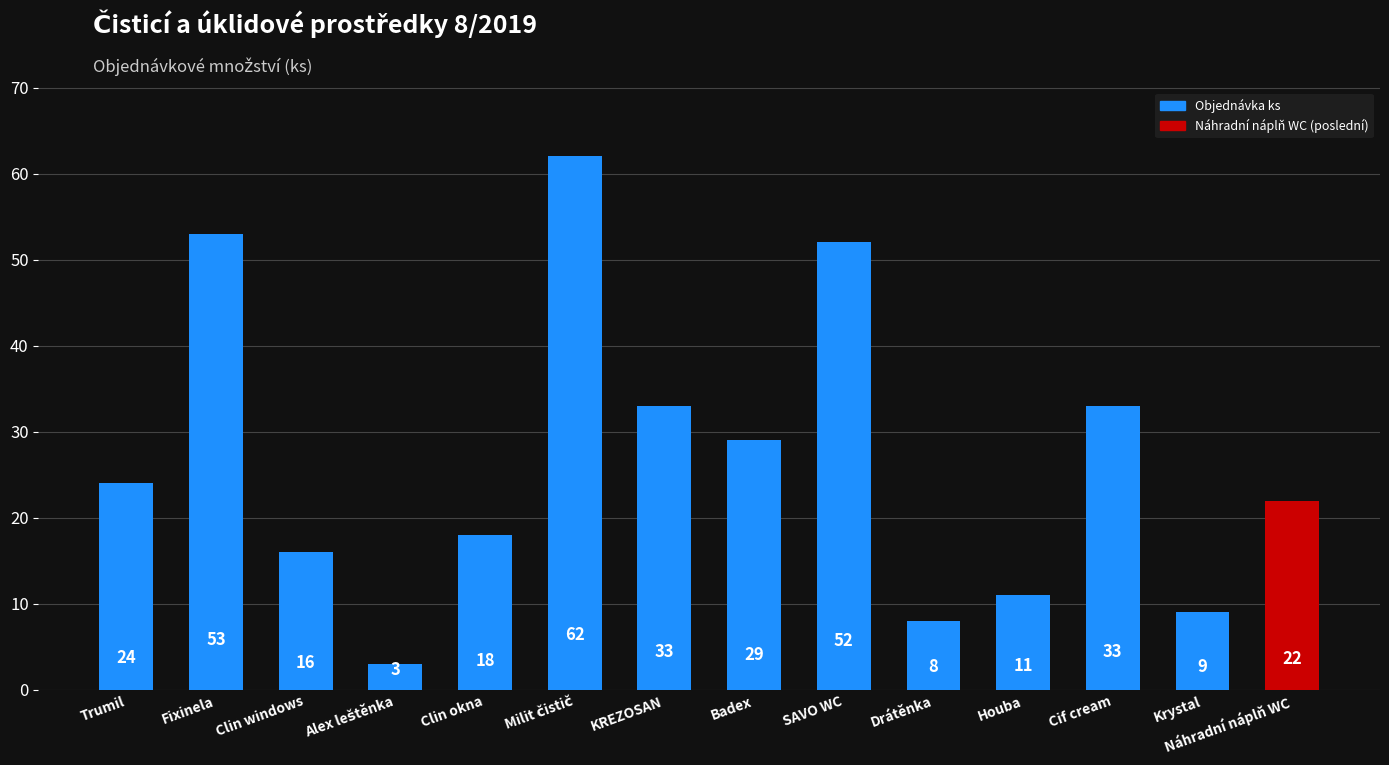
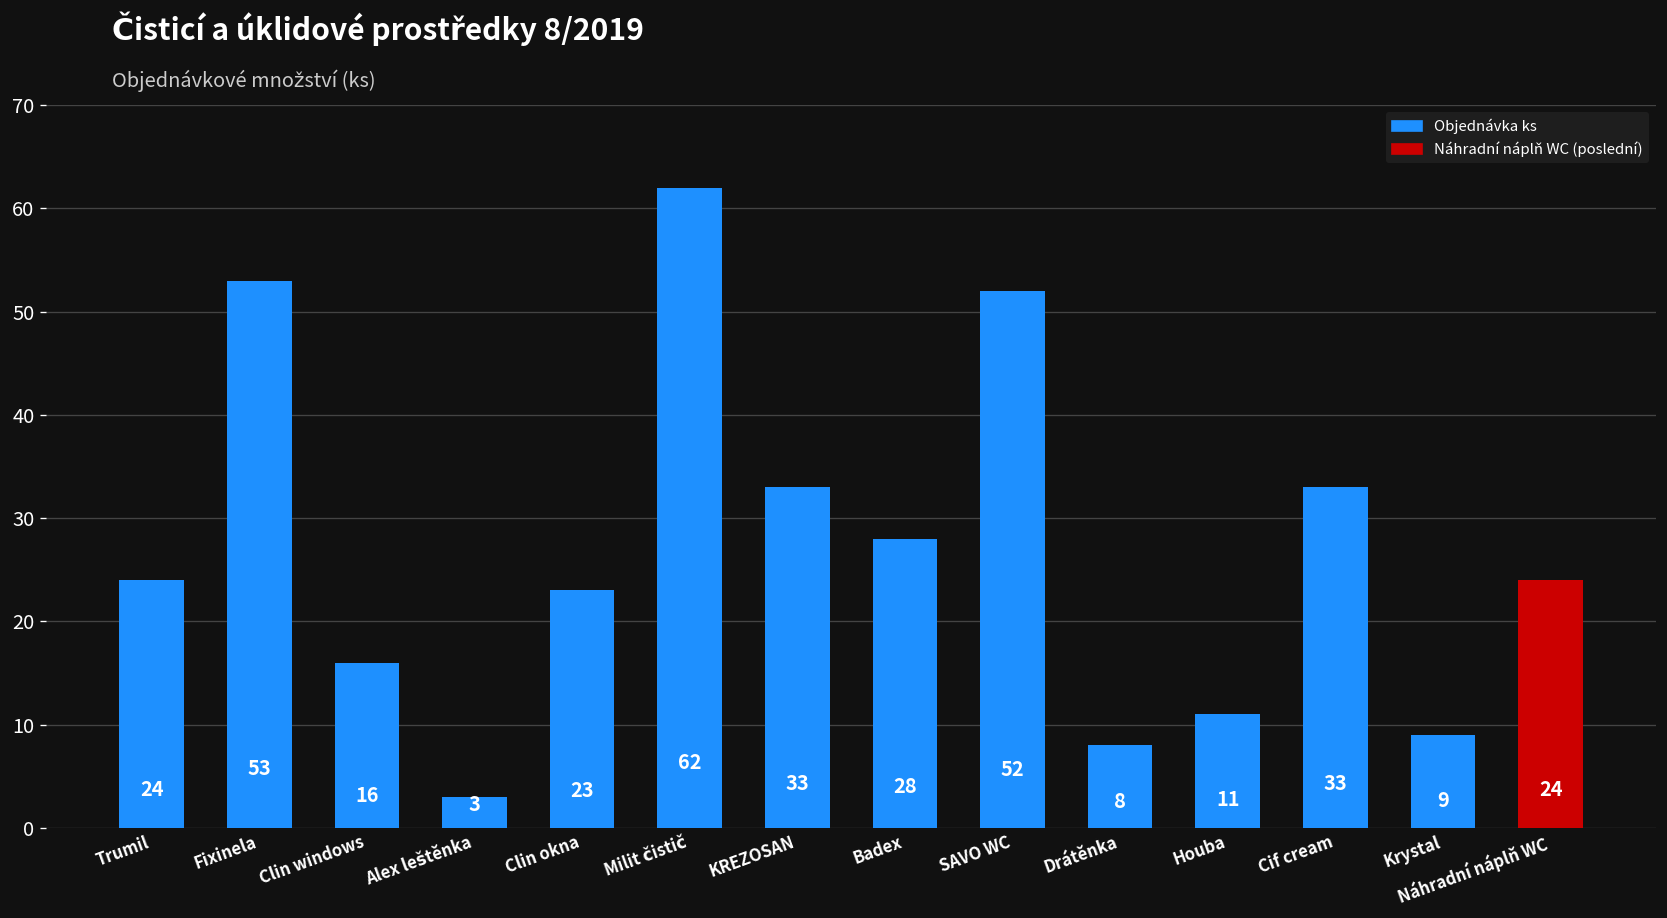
  {
    "Trumil": 24,
    "Fixinela": 53,
    "Clin windows": 16,
    "Alex leštěnka": 3,
-   "Clin okna": 18,
+   "Clin okna": 23,
    "Milit čistič": 62,
    "KREZOSAN": 33,
-   "Badex": 29,
+   "Badex": 28,
    "SAVO WC": 52,
    "Drátěnka": 8,
    "Houba": 11,
    "Cif cream": 33,
    "Krystal": 9,
-   "Náhradní náplň WC": 22
+   "Náhradní náplň WC": 24
  }
